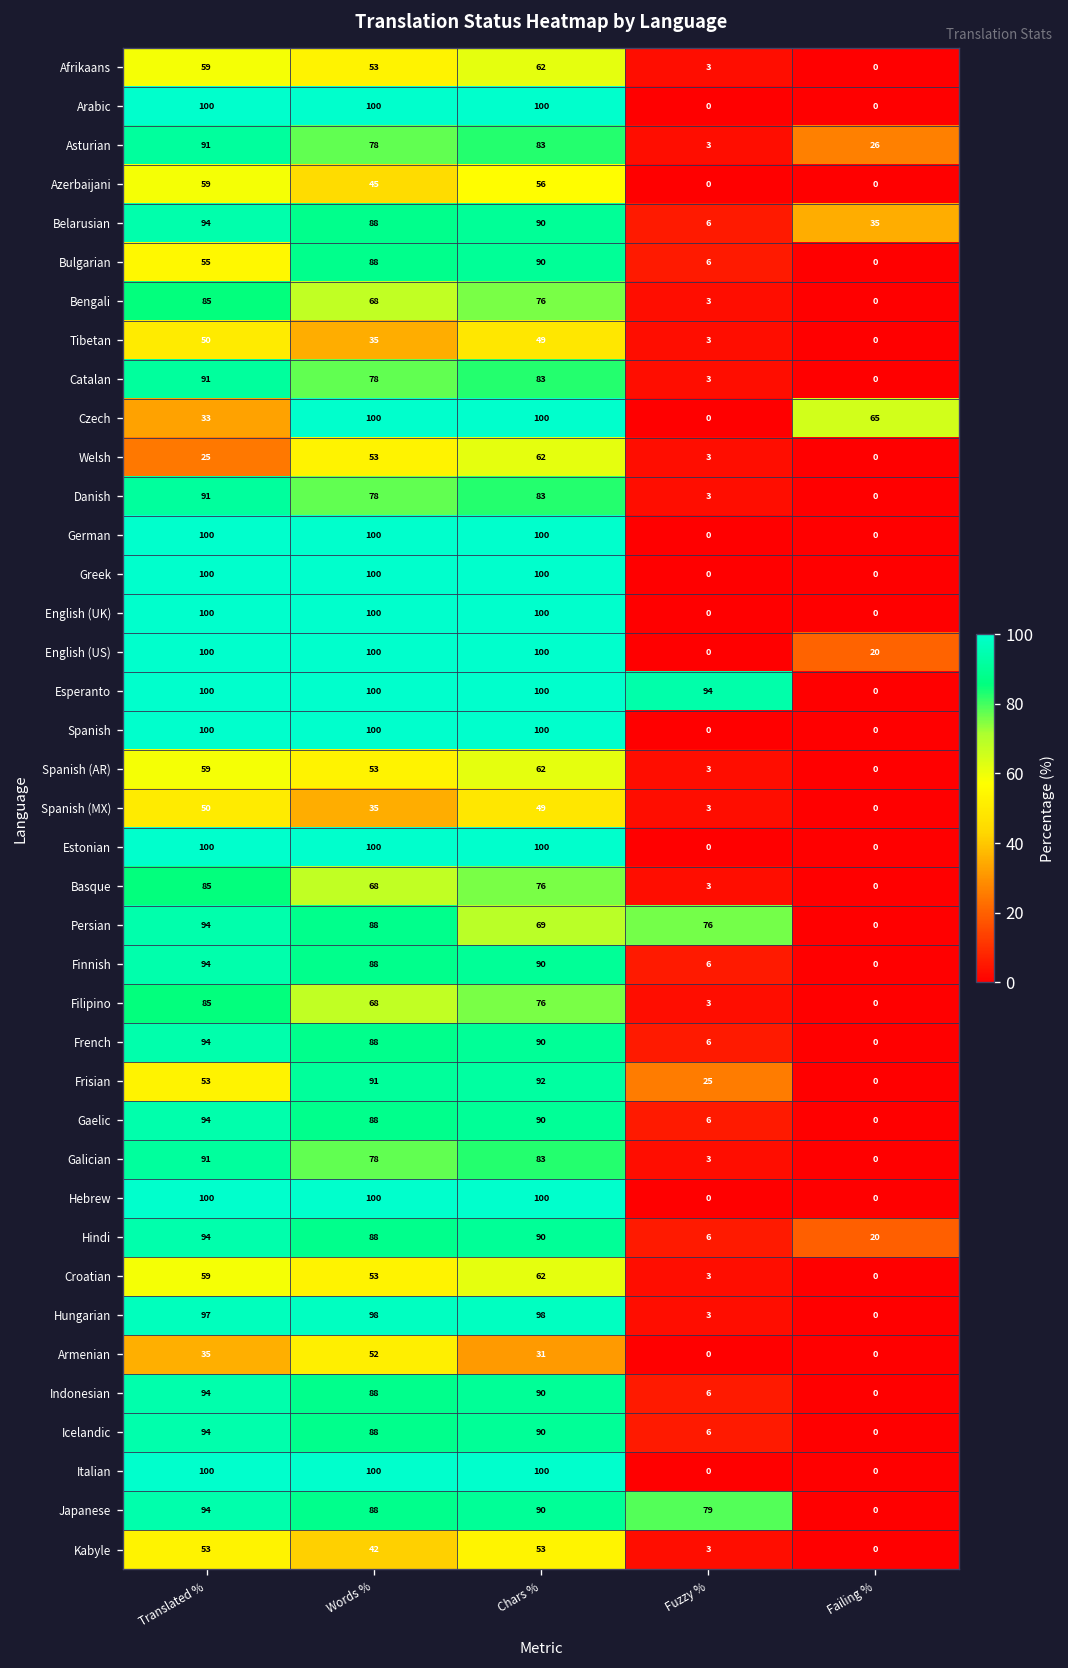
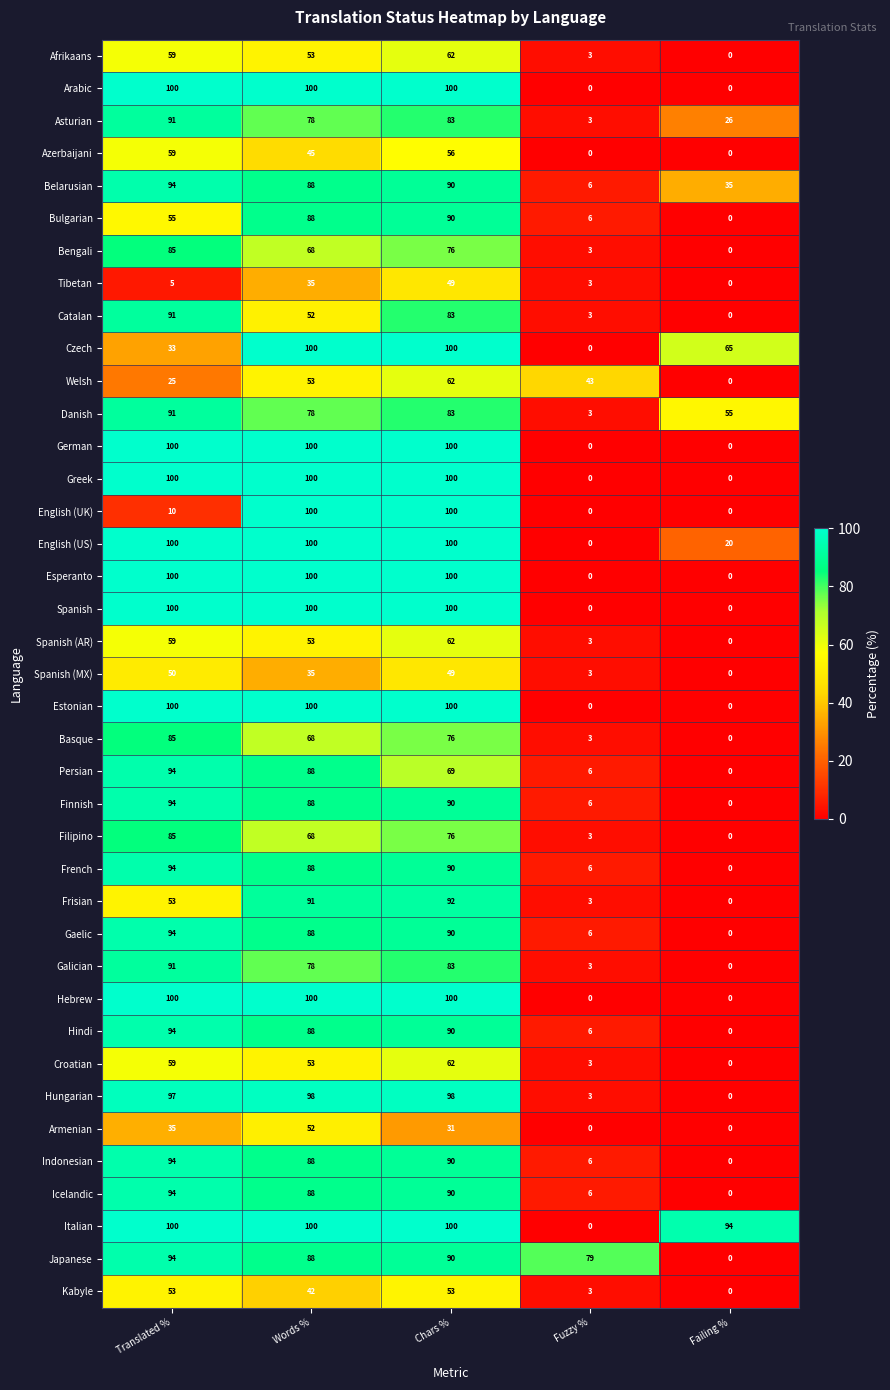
  {
    "Afrikaans": {
      "Translated %": 59,
      "Words %": 53,
      "Chars %": 62,
      "Fuzzy %": 3,
      "Failing %": 0
    },
    "Arabic": {
      "Translated %": 100,
      "Words %": 100,
      "Chars %": 100,
      "Fuzzy %": 0,
      "Failing %": 0
    },
    "Asturian": {
      "Translated %": 91,
      "Words %": 78,
      "Chars %": 83,
      "Fuzzy %": 3,
      "Failing %": 26
    },
    "Azerbaijani": {
      "Translated %": 59,
      "Words %": 45,
      "Chars %": 56,
      "Fuzzy %": 0,
      "Failing %": 0
    },
    "Belarusian": {
      "Translated %": 94,
      "Words %": 88,
      "Chars %": 90,
      "Fuzzy %": 6,
      "Failing %": 35
    },
    "Bulgarian": {
      "Translated %": 55,
      "Words %": 88,
      "Chars %": 90,
      "Fuzzy %": 6,
      "Failing %": 0
    },
    "Bengali": {
      "Translated %": 85,
      "Words %": 68,
      "Chars %": 76,
      "Fuzzy %": 3,
      "Failing %": 0
    },
    "Tibetan": {
-     "Translated %": 50,
+     "Translated %": 5,
      "Words %": 35,
      "Chars %": 49,
      "Fuzzy %": 3,
      "Failing %": 0
    },
    "Catalan": {
      "Translated %": 91,
-     "Words %": 78,
+     "Words %": 52,
      "Chars %": 83,
      "Fuzzy %": 3,
      "Failing %": 0
    },
    "Czech": {
      "Translated %": 33,
      "Words %": 100,
      "Chars %": 100,
      "Fuzzy %": 0,
      "Failing %": 65
    },
    "Welsh": {
      "Translated %": 25,
      "Words %": 53,
      "Chars %": 62,
-     "Fuzzy %": 3,
+     "Fuzzy %": 43,
      "Failing %": 0
    },
    "Danish": {
      "Translated %": 91,
      "Words %": 78,
      "Chars %": 83,
      "Fuzzy %": 3,
-     "Failing %": 0
+     "Failing %": 55
    },
    "German": {
      "Translated %": 100,
      "Words %": 100,
      "Chars %": 100,
      "Fuzzy %": 0,
      "Failing %": 0
    },
    "Greek": {
      "Translated %": 100,
      "Words %": 100,
      "Chars %": 100,
      "Fuzzy %": 0,
      "Failing %": 0
    },
    "English (UK)": {
-     "Translated %": 100,
+     "Translated %": 10,
      "Words %": 100,
      "Chars %": 100,
      "Fuzzy %": 0,
      "Failing %": 0
    },
    "English (US)": {
      "Translated %": 100,
      "Words %": 100,
      "Chars %": 100,
      "Fuzzy %": 0,
      "Failing %": 20
    },
    "Esperanto": {
      "Translated %": 100,
      "Words %": 100,
      "Chars %": 100,
-     "Fuzzy %": 94,
+     "Fuzzy %": 0,
      "Failing %": 0
    },
    "Spanish": {
      "Translated %": 100,
      "Words %": 100,
      "Chars %": 100,
      "Fuzzy %": 0,
      "Failing %": 0
    },
    "Spanish (AR)": {
      "Translated %": 59,
      "Words %": 53,
      "Chars %": 62,
      "Fuzzy %": 3,
      "Failing %": 0
    },
    "Spanish (MX)": {
      "Translated %": 50,
      "Words %": 35,
      "Chars %": 49,
      "Fuzzy %": 3,
      "Failing %": 0
    },
    "Estonian": {
      "Translated %": 100,
      "Words %": 100,
      "Chars %": 100,
      "Fuzzy %": 0,
      "Failing %": 0
    },
    "Basque": {
      "Translated %": 85,
      "Words %": 68,
      "Chars %": 76,
      "Fuzzy %": 3,
      "Failing %": 0
    },
    "Persian": {
      "Translated %": 94,
      "Words %": 88,
      "Chars %": 69,
-     "Fuzzy %": 76,
+     "Fuzzy %": 6,
      "Failing %": 0
    },
    "Finnish": {
      "Translated %": 94,
      "Words %": 88,
      "Chars %": 90,
      "Fuzzy %": 6,
      "Failing %": 0
    },
    "Filipino": {
      "Translated %": 85,
      "Words %": 68,
      "Chars %": 76,
      "Fuzzy %": 3,
      "Failing %": 0
    },
    "French": {
      "Translated %": 94,
      "Words %": 88,
      "Chars %": 90,
      "Fuzzy %": 6,
      "Failing %": 0
    },
    "Frisian": {
      "Translated %": 53,
      "Words %": 91,
      "Chars %": 92,
-     "Fuzzy %": 25,
+     "Fuzzy %": 3,
      "Failing %": 0
    },
    "Gaelic": {
      "Translated %": 94,
      "Words %": 88,
      "Chars %": 90,
      "Fuzzy %": 6,
      "Failing %": 0
    },
    "Galician": {
      "Translated %": 91,
      "Words %": 78,
      "Chars %": 83,
      "Fuzzy %": 3,
      "Failing %": 0
    },
    "Hebrew": {
      "Translated %": 100,
      "Words %": 100,
      "Chars %": 100,
      "Fuzzy %": 0,
      "Failing %": 0
    },
    "Hindi": {
      "Translated %": 94,
      "Words %": 88,
      "Chars %": 90,
      "Fuzzy %": 6,
-     "Failing %": 20
+     "Failing %": 0
    },
    "Croatian": {
      "Translated %": 59,
      "Words %": 53,
      "Chars %": 62,
      "Fuzzy %": 3,
      "Failing %": 0
    },
    "Hungarian": {
      "Translated %": 97,
      "Words %": 98,
      "Chars %": 98,
      "Fuzzy %": 3,
      "Failing %": 0
    },
    "Armenian": {
      "Translated %": 35,
      "Words %": 52,
      "Chars %": 31,
      "Fuzzy %": 0,
      "Failing %": 0
    },
    "Indonesian": {
      "Translated %": 94,
      "Words %": 88,
      "Chars %": 90,
      "Fuzzy %": 6,
      "Failing %": 0
    },
    "Icelandic": {
      "Translated %": 94,
      "Words %": 88,
      "Chars %": 90,
      "Fuzzy %": 6,
      "Failing %": 0
    },
    "Italian": {
      "Translated %": 100,
      "Words %": 100,
      "Chars %": 100,
      "Fuzzy %": 0,
-     "Failing %": 0
+     "Failing %": 94
    },
    "Japanese": {
      "Translated %": 94,
      "Words %": 88,
      "Chars %": 90,
      "Fuzzy %": 79,
      "Failing %": 0
    },
    "Kabyle": {
      "Translated %": 53,
      "Words %": 42,
      "Chars %": 53,
      "Fuzzy %": 3,
      "Failing %": 0
    }
  }
